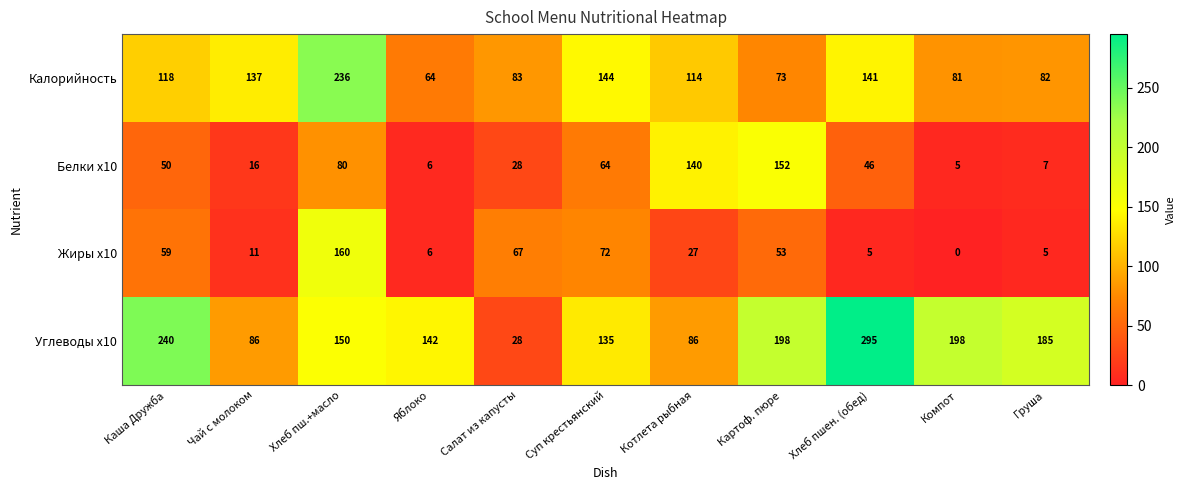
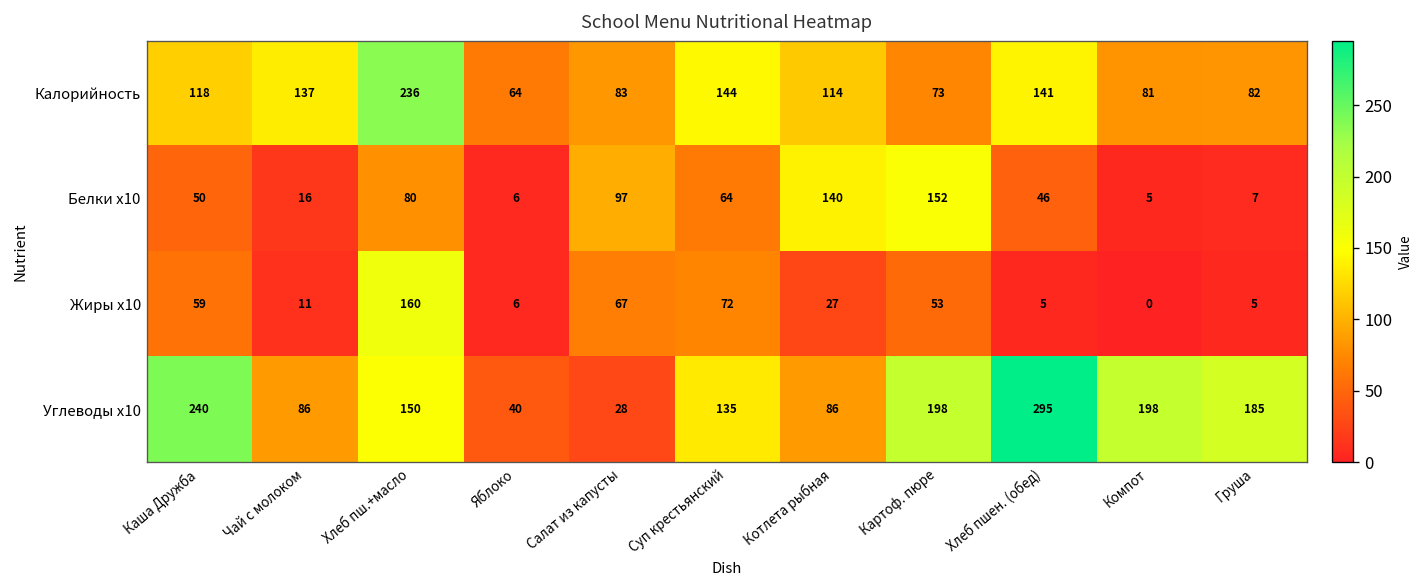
  {
    "Калорийность": {
      "Каша Дружба": 118,
      "Чай с молоком": 137,
      "Хлеб пш.+масло": 236,
      "Яблоко": 64,
      "Салат из капусты": 83,
      "Суп крестьянский": 144,
      "Котлета рыбная": 114,
      "Картоф. пюре": 73,
      "Хлеб пшен. (обед)": 141,
      "Компот": 81,
      "Груша": 82
    },
    "Белки x10": {
      "Каша Дружба": 50,
      "Чай с молоком": 16,
      "Хлеб пш.+масло": 80,
      "Яблоко": 6,
-     "Салат из капусты": 28,
+     "Салат из капусты": 97,
      "Суп крестьянский": 64,
      "Котлета рыбная": 140,
      "Картоф. пюре": 152,
      "Хлеб пшен. (обед)": 46,
      "Компот": 5,
      "Груша": 7
    },
    "Жиры x10": {
      "Каша Дружба": 59,
      "Чай с молоком": 11,
      "Хлеб пш.+масло": 160,
      "Яблоко": 6,
      "Салат из капусты": 67,
      "Суп крестьянский": 72,
      "Котлета рыбная": 27,
      "Картоф. пюре": 53,
      "Хлеб пшен. (обед)": 5,
      "Компот": 0,
      "Груша": 5
    },
    "Углеводы x10": {
      "Каша Дружба": 240,
      "Чай с молоком": 86,
      "Хлеб пш.+масло": 150,
-     "Яблоко": 142,
+     "Яблоко": 40,
      "Салат из капусты": 28,
      "Суп крестьянский": 135,
      "Котлета рыбная": 86,
      "Картоф. пюре": 198,
      "Хлеб пшен. (обед)": 295,
      "Компот": 198,
      "Груша": 185
    }
  }
